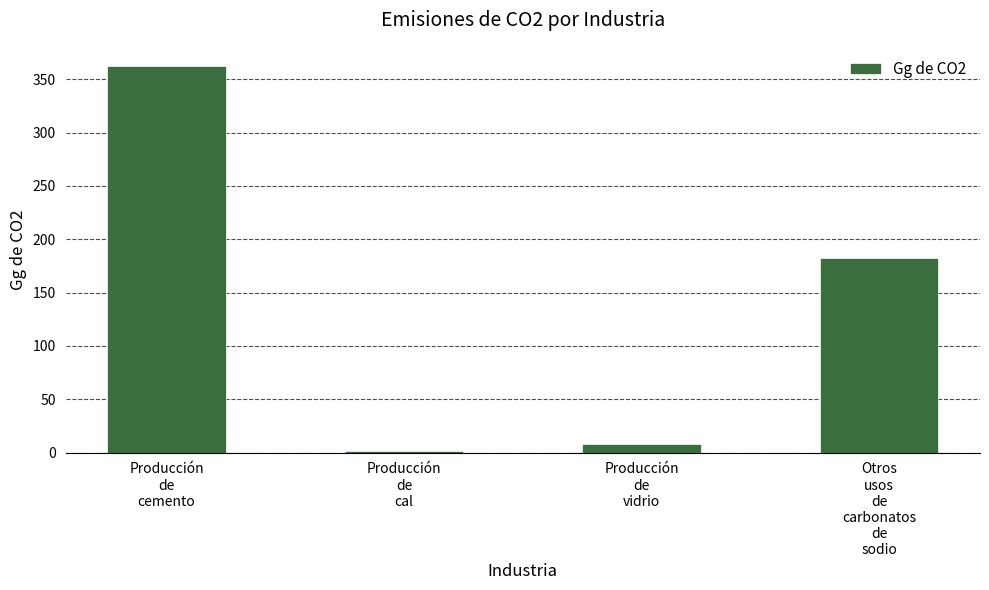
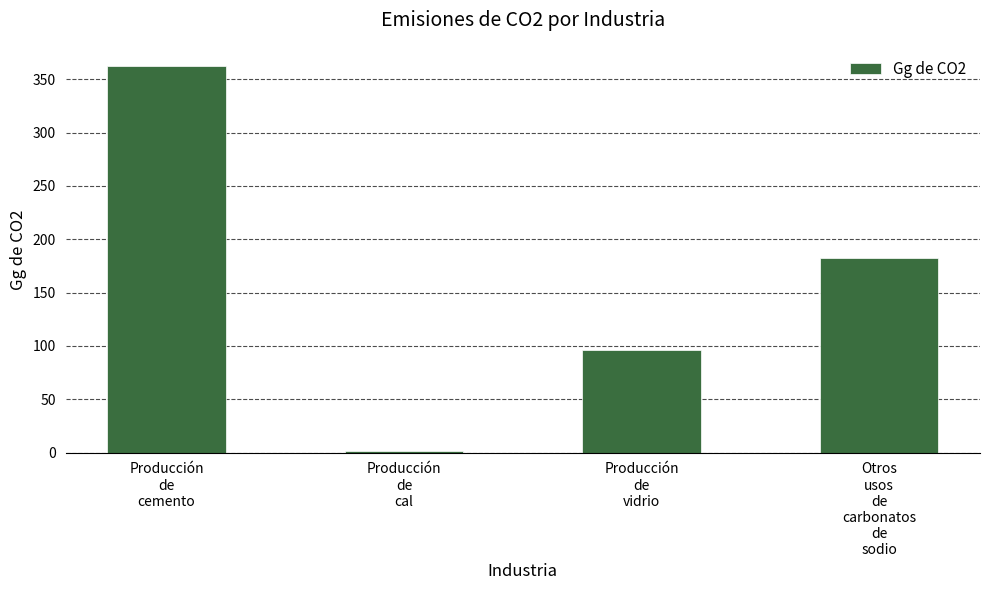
  {
    "Producción de cemento": 362,
-   "Producción de vidrio": 8,
+   "Producción de vidrio": 96,
    "Otros usos de carbonatos de sodio": 183
  }
